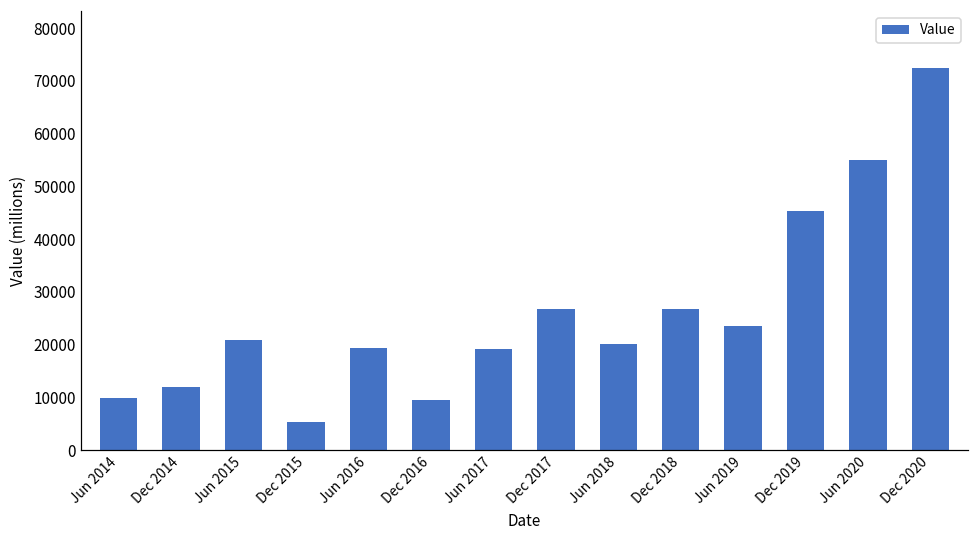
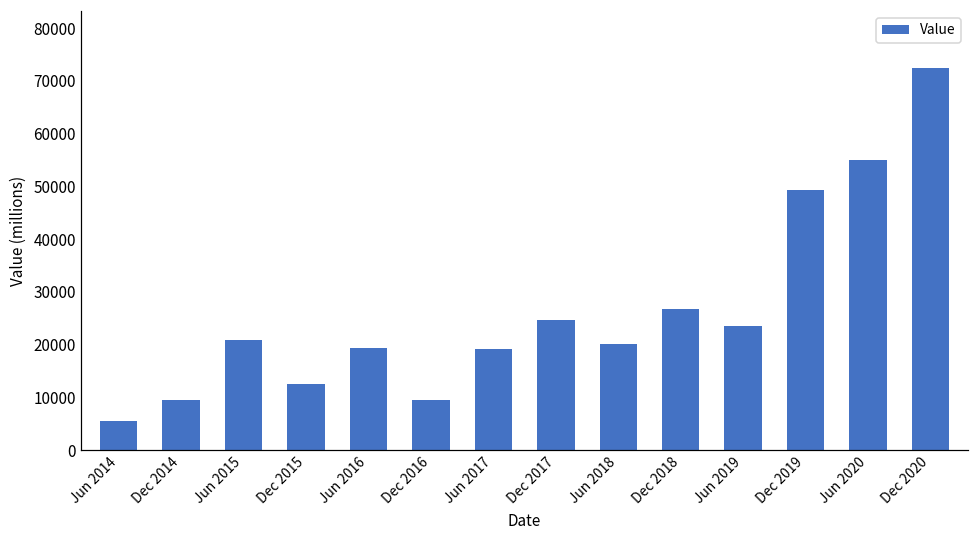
  {
-   "Jun 2014": 10000,
-   "Dec 2014": 12000,
+   "Jun 2014": 6000,
+   "Dec 2014": 10000,
    "Jun 2015": 21000,
-   "Dec 2015": 5000,
+   "Dec 2015": 12000,
    "Jun 2016": 19000,
    "Dec 2016": 10000,
    "Jun 2017": 19000,
-   "Dec 2017": 27000,
+   "Dec 2017": 25000,
    "Jun 2018": 20000,
    "Dec 2018": 27000,
    "Jun 2019": 24000,
-   "Dec 2019": 45000,
+   "Dec 2019": 49000,
    "Jun 2020": 55000,
    "Dec 2020": 72000
  }
